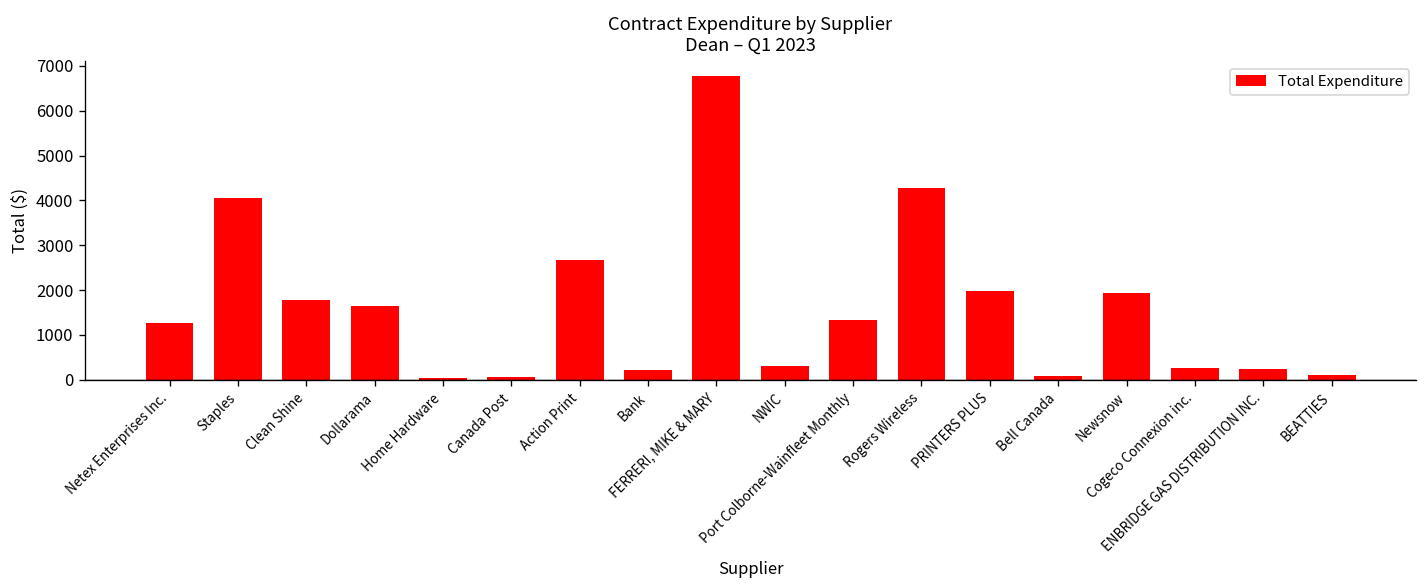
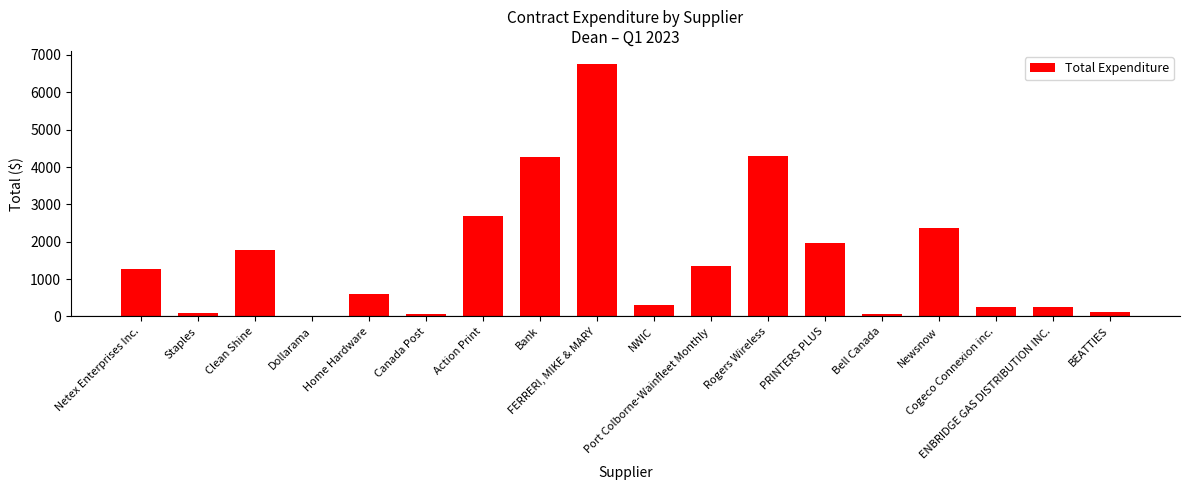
  {
    "Netex Enterprises Inc.": 1300,
-   "Staples": 4100,
+   "Staples": 100,
    "Clean Shine": 1800,
-   "Dollarama": 1700,
-   "Home Hardware": 0,
+   "Dollarama": 0,
+   "Home Hardware": 600,
    "Action Print": 2700,
-   "Bank": 200,
+   "Bank": 4300,
    "FERRERI, MIKE & MARY": 6800,
    "NWIC": 300,
    "Port Colborne-Wainfleet Monthly": 1300,
    "Rogers Wireless": 4300,
    "PRINTERS PLUS": 2000,
    "Bell Canada": 100,
-   "Newsnow": 1900,
+   "Newsnow": 2400,
    "Cogeco Connexion inc.": 300,
    "ENBRIDGE GAS DISTRIBUTION INC.": 200,
    "BEATTIES": 100
  }
